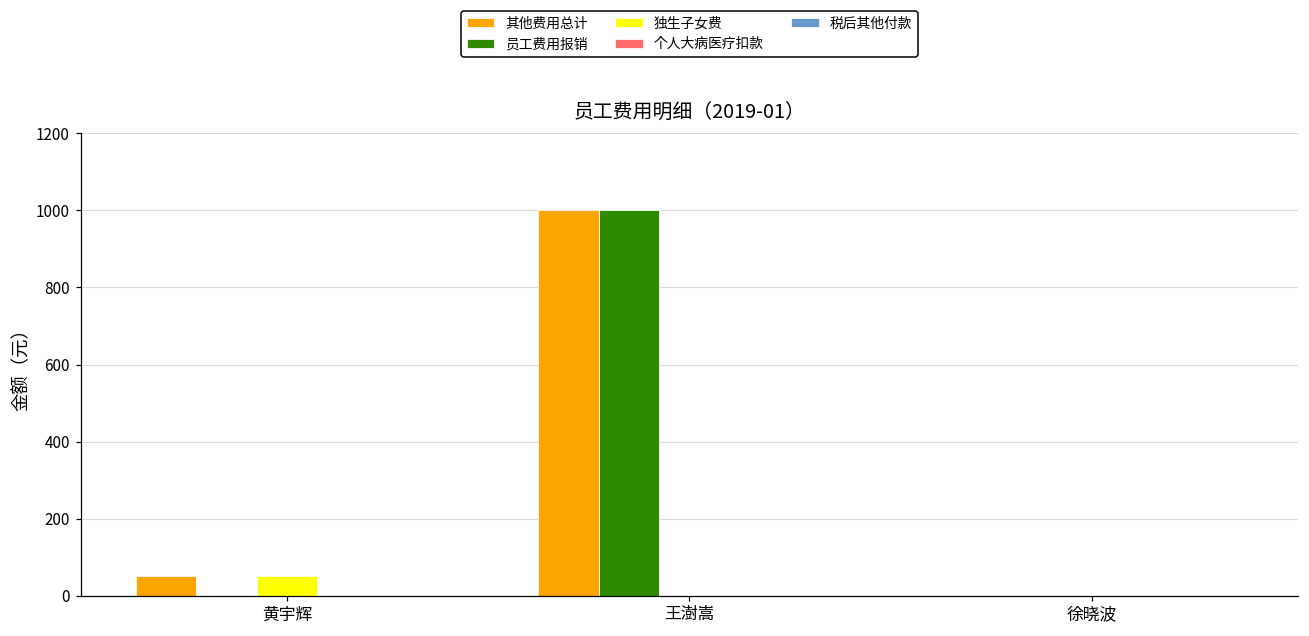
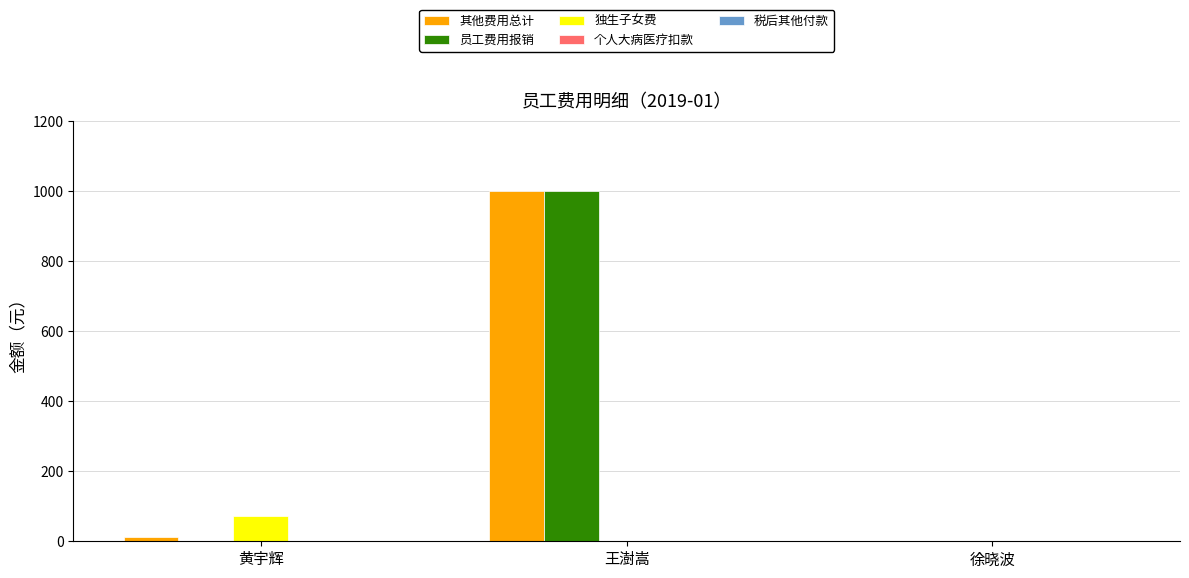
  {
    "其他费用总计": {
-     "黄宇辉": 50,
+     "黄宇辉": 10,
      "王澍嵩": 1000,
      "徐晓波": 0
    },
    "员工费用报销": {
      "黄宇辉": 0,
      "王澍嵩": 1000,
      "徐晓波": 0
    },
    "独生子女费": {
-     "黄宇辉": 50,
+     "黄宇辉": 70,
      "王澍嵩": 0,
      "徐晓波": 0
    },
    "个人大病医疗扣款": {
      "黄宇辉": 0,
      "王澍嵩": 0,
      "徐晓波": 0
    },
    "税后其他付款": {
      "黄宇辉": 0,
      "王澍嵩": 0,
      "徐晓波": 0
    }
  }
